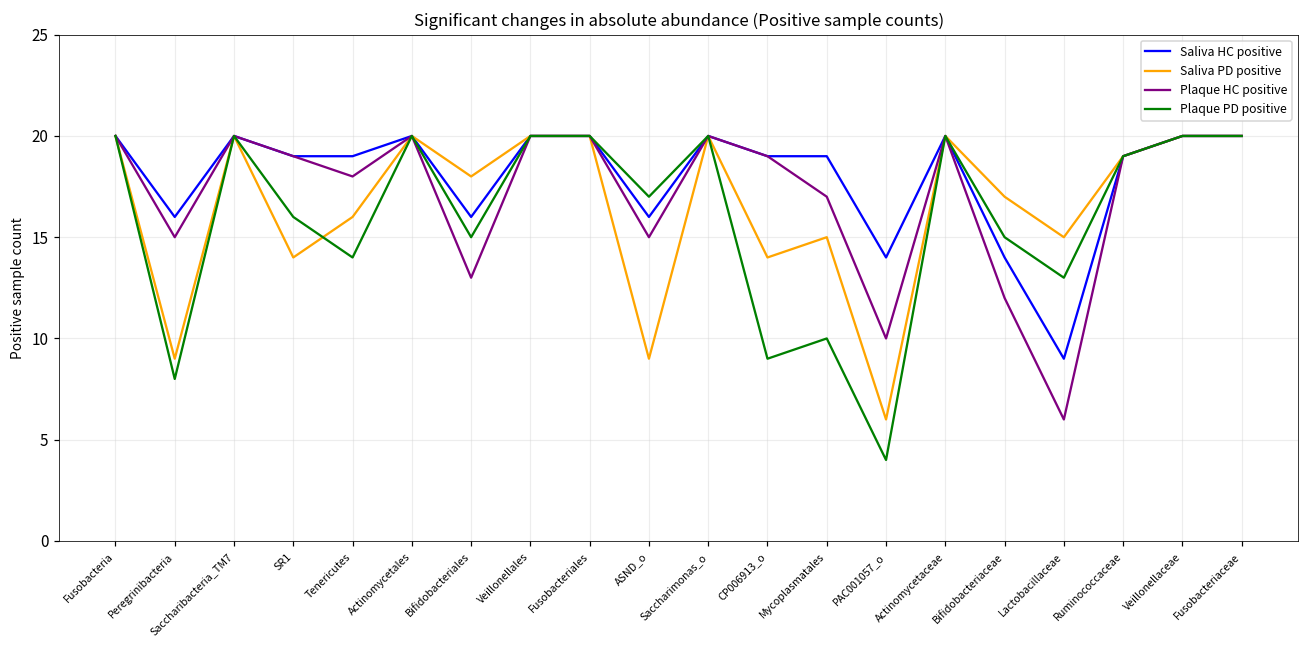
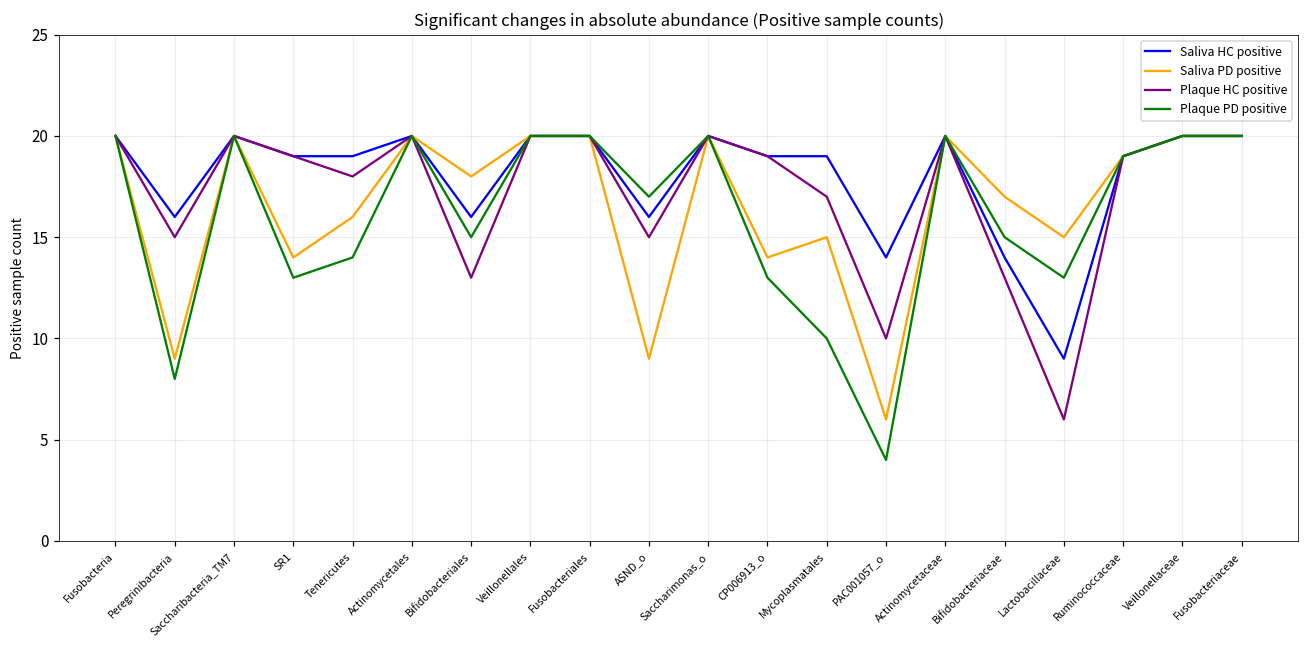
  {
    "Saliva HC positive": {
      "Peregrinibacteria": 16,
      "Tenericutes": 19,
      "Bifidobacteriales": 16,
      "ASND_o": 16,
      "Mycoplasmatales": 19,
      "PAC001057_o": 14,
      "Bifidobacteriaceae": 14,
      "Lactobacillaceae": 9
    },
    "Saliva PD positive": {
      "Peregrinibacteria": 9,
      "SR1": 14,
      "Tenericutes": 16,
      "Bifidobacteriales": 18,
      "ASND_o": 9,
      "CP006913_o": 14,
      "Mycoplasmatales": 15,
      "PAC001057_o": 6,
      "Bifidobacteriaceae": 17,
      "Lactobacillaceae": 15
    },
    "Plaque HC positive": {
      "Peregrinibacteria": 15,
      "Tenericutes": 18,
      "Bifidobacteriales": 13,
      "ASND_o": 15,
      "Mycoplasmatales": 17,
      "PAC001057_o": 10,
-     "Bifidobacteriaceae": 12,
+     "Bifidobacteriaceae": 13,
      "Lactobacillaceae": 6
    },
    "Plaque PD positive": {
      "Peregrinibacteria": 8,
-     "SR1": 16,
+     "SR1": 13,
      "Tenericutes": 14,
      "Bifidobacteriales": 15,
      "ASND_o": 17,
-     "CP006913_o": 9,
+     "CP006913_o": 13,
      "Mycoplasmatales": 10,
      "PAC001057_o": 4,
      "Bifidobacteriaceae": 15,
      "Lactobacillaceae": 13
    }
  }
